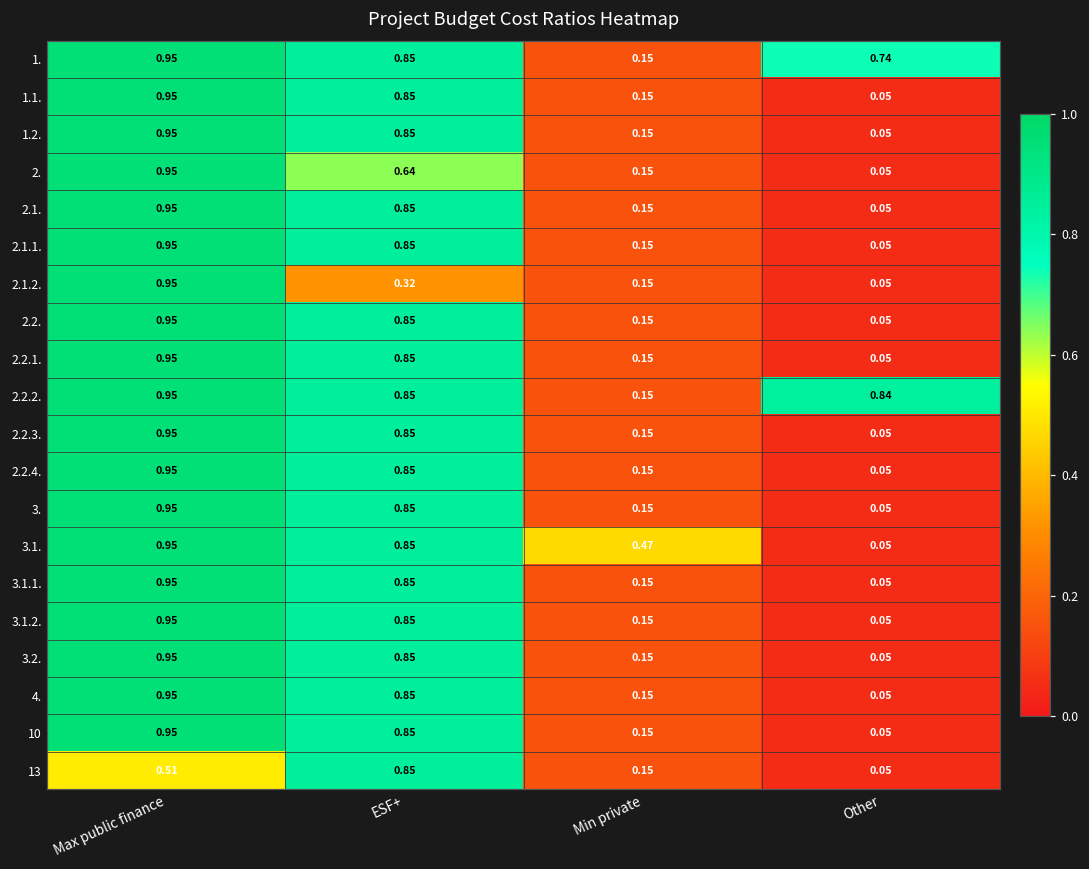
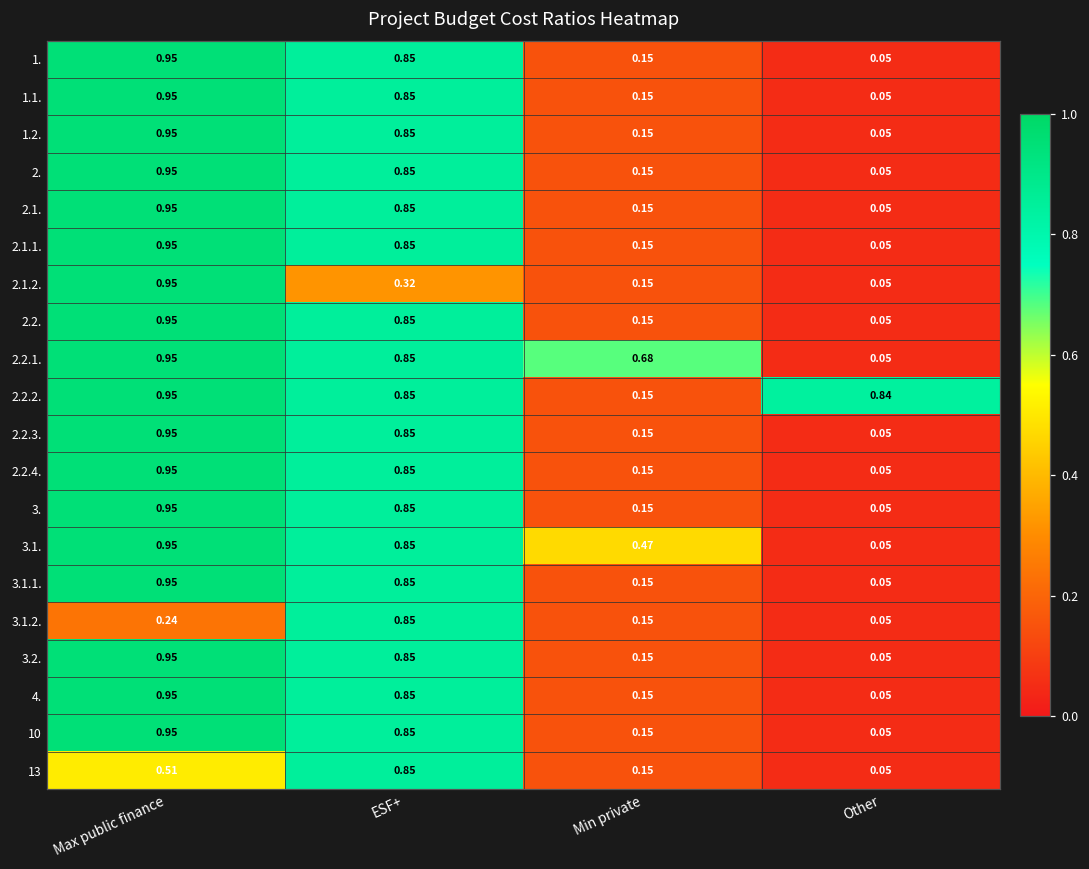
  {
    "1.": {
      "Max public finance": 0.95,
      "ESF+": 0.85,
      "Min private": 0.15,
-     "Other": 0.74
+     "Other": 0.05
    },
    "1.1.": {
      "Max public finance": 0.95,
      "ESF+": 0.85,
      "Min private": 0.15,
      "Other": 0.05
    },
    "1.2.": {
      "Max public finance": 0.95,
      "ESF+": 0.85,
      "Min private": 0.15,
      "Other": 0.05
    },
    "2.": {
      "Max public finance": 0.95,
-     "ESF+": 0.64,
+     "ESF+": 0.85,
      "Min private": 0.15,
      "Other": 0.05
    },
    "2.1.": {
      "Max public finance": 0.95,
      "ESF+": 0.85,
      "Min private": 0.15,
      "Other": 0.05
    },
    "2.1.1.": {
      "Max public finance": 0.95,
      "ESF+": 0.85,
      "Min private": 0.15,
      "Other": 0.05
    },
    "2.1.2.": {
      "Max public finance": 0.95,
      "ESF+": 0.32,
      "Min private": 0.15,
      "Other": 0.05
    },
    "2.2.": {
      "Max public finance": 0.95,
      "ESF+": 0.85,
      "Min private": 0.15,
      "Other": 0.05
    },
    "2.2.1.": {
      "Max public finance": 0.95,
      "ESF+": 0.85,
-     "Min private": 0.15,
+     "Min private": 0.68,
      "Other": 0.05
    },
    "2.2.2.": {
      "Max public finance": 0.95,
      "ESF+": 0.85,
      "Min private": 0.15,
      "Other": 0.84
    },
    "2.2.3.": {
      "Max public finance": 0.95,
      "ESF+": 0.85,
      "Min private": 0.15,
      "Other": 0.05
    },
    "2.2.4.": {
      "Max public finance": 0.95,
      "ESF+": 0.85,
      "Min private": 0.15,
      "Other": 0.05
    },
    "3.": {
      "Max public finance": 0.95,
      "ESF+": 0.85,
      "Min private": 0.15,
      "Other": 0.05
    },
    "3.1.": {
      "Max public finance": 0.95,
      "ESF+": 0.85,
      "Min private": 0.47,
      "Other": 0.05
    },
    "3.1.1.": {
      "Max public finance": 0.95,
      "ESF+": 0.85,
      "Min private": 0.15,
      "Other": 0.05
    },
    "3.1.2.": {
-     "Max public finance": 0.95,
+     "Max public finance": 0.24,
      "ESF+": 0.85,
      "Min private": 0.15,
      "Other": 0.05
    },
    "3.2.": {
      "Max public finance": 0.95,
      "ESF+": 0.85,
      "Min private": 0.15,
      "Other": 0.05
    },
    "4.": {
      "Max public finance": 0.95,
      "ESF+": 0.85,
      "Min private": 0.15,
      "Other": 0.05
    },
    "10": {
      "Max public finance": 0.95,
      "ESF+": 0.85,
      "Min private": 0.15,
      "Other": 0.05
    },
    "13": {
      "Max public finance": 0.51,
      "ESF+": 0.85,
      "Min private": 0.15,
      "Other": 0.05
    }
  }
